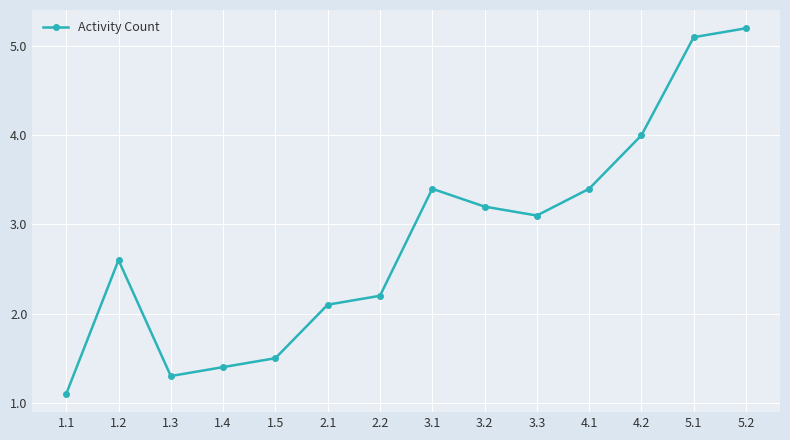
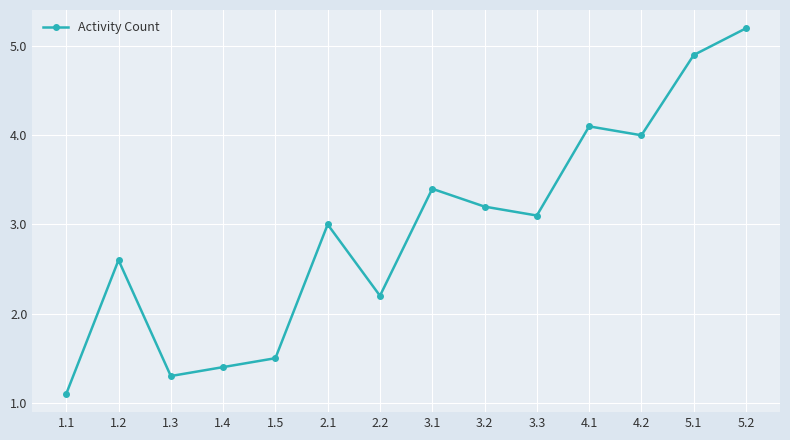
  {
    "1.1": 1.1,
    "1.2": 2.6,
    "1.3": 1.3,
    "1.4": 1.4,
    "1.5": 1.5,
-   "2.1": 2.1,
+   "2.1": 3.0,
    "2.2": 2.2,
    "3.1": 3.4,
    "3.2": 3.2,
    "3.3": 3.1,
-   "4.1": 3.4,
+   "4.1": 4.1,
    "4.2": 4.0,
-   "5.1": 5.1,
+   "5.1": 4.9,
    "5.2": 5.2
  }
